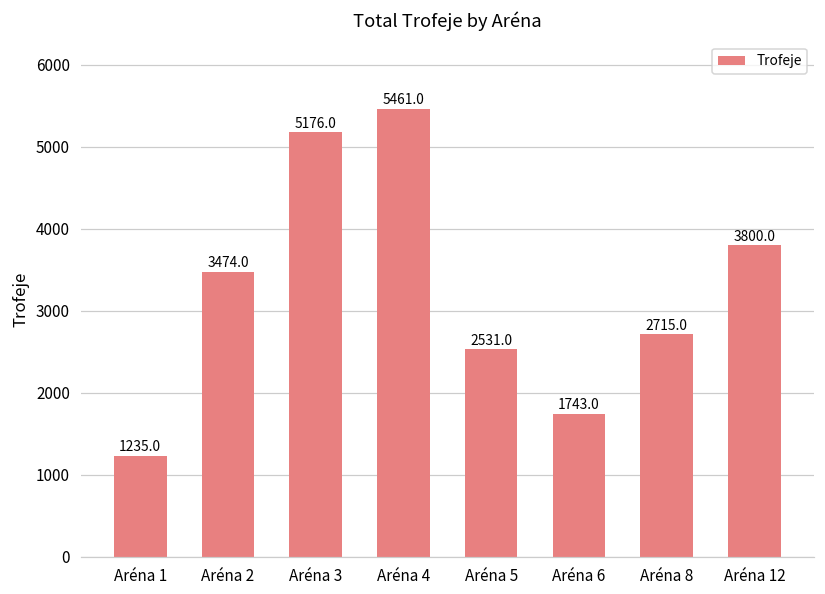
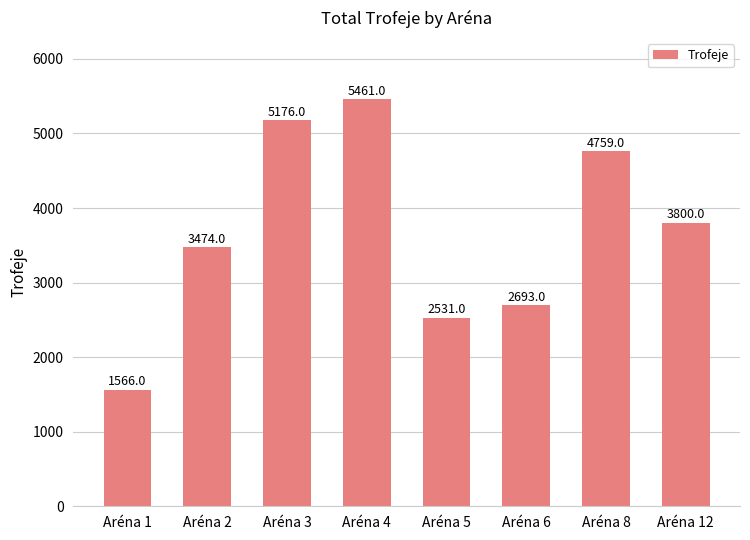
  {
-   "Aréna 1": 1235.0,
+   "Aréna 1": 1566.0,
    "Aréna 2": 3474.0,
    "Aréna 3": 5176.0,
    "Aréna 4": 5461.0,
    "Aréna 5": 2531.0,
-   "Aréna 6": 1743.0,
-   "Aréna 8": 2715.0,
+   "Aréna 6": 2693.0,
+   "Aréna 8": 4759.0,
    "Aréna 12": 3800.0
  }
